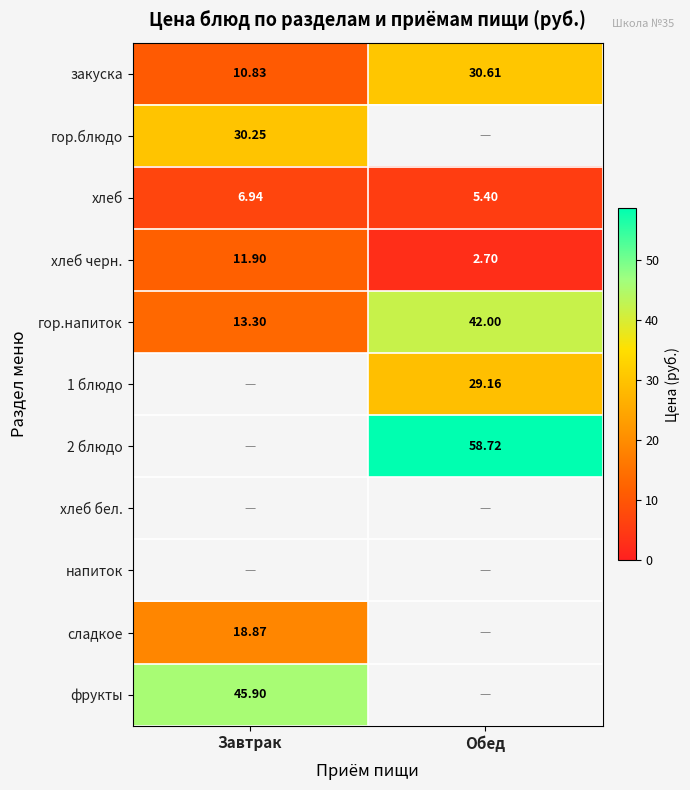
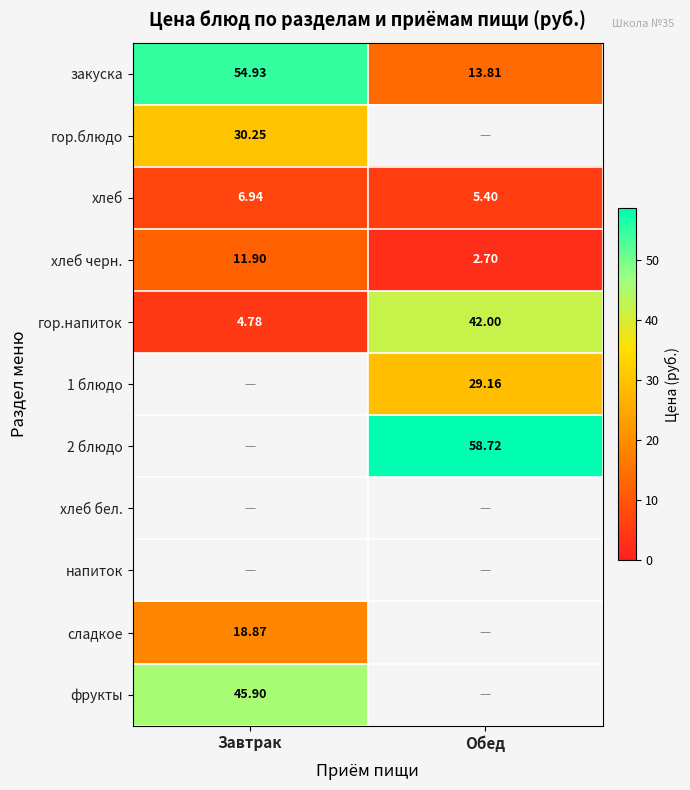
  {
    "закуска": {
-     "Завтрак": 10.83,
-     "Обед": 30.61
+     "Завтрак": 54.93,
+     "Обед": 13.81
    },
    "гор.блюдо": {
      "Завтрак": 30.25
    },
    "хлеб": {
      "Завтрак": 6.94,
      "Обед": 5.40
    },
    "хлеб черн.": {
      "Завтрак": 11.90,
      "Обед": 2.70
    },
    "гор.напиток": {
-     "Завтрак": 13.30,
+     "Завтрак": 4.78,
      "Обед": 42.00
    },
    "1 блюдо": {
      "Обед": 29.16
    },
    "2 блюдо": {
      "Обед": 58.72
    },
    "сладкое": {
      "Завтрак": 18.87
    },
    "фрукты": {
      "Завтрак": 45.90
    }
  }
